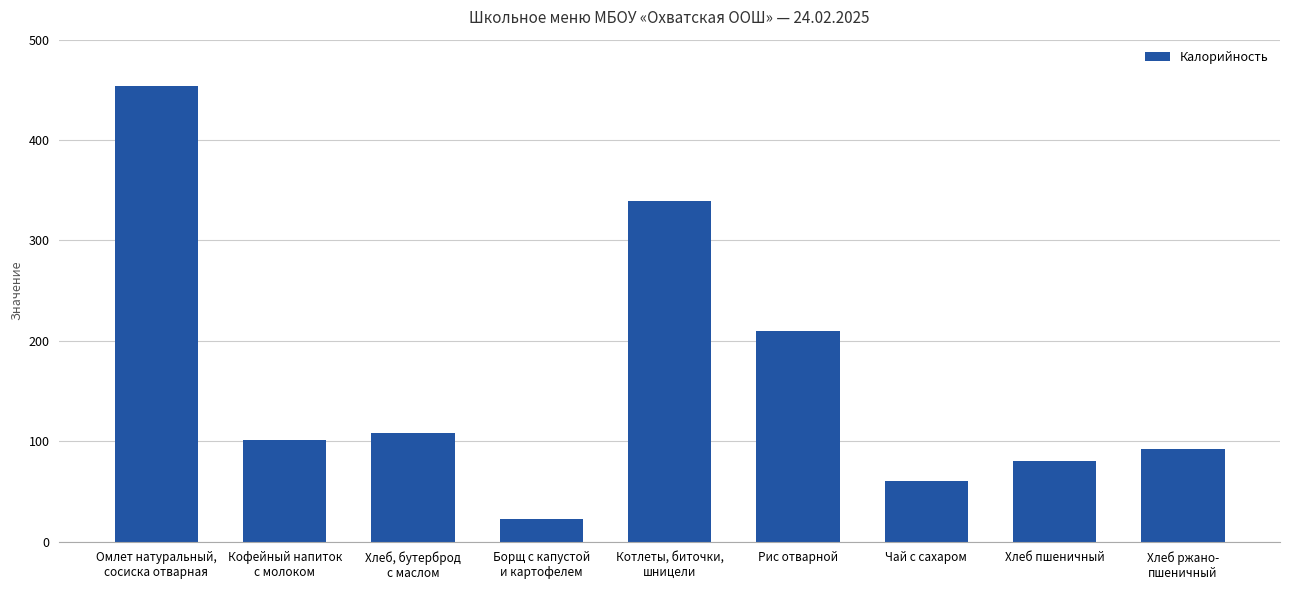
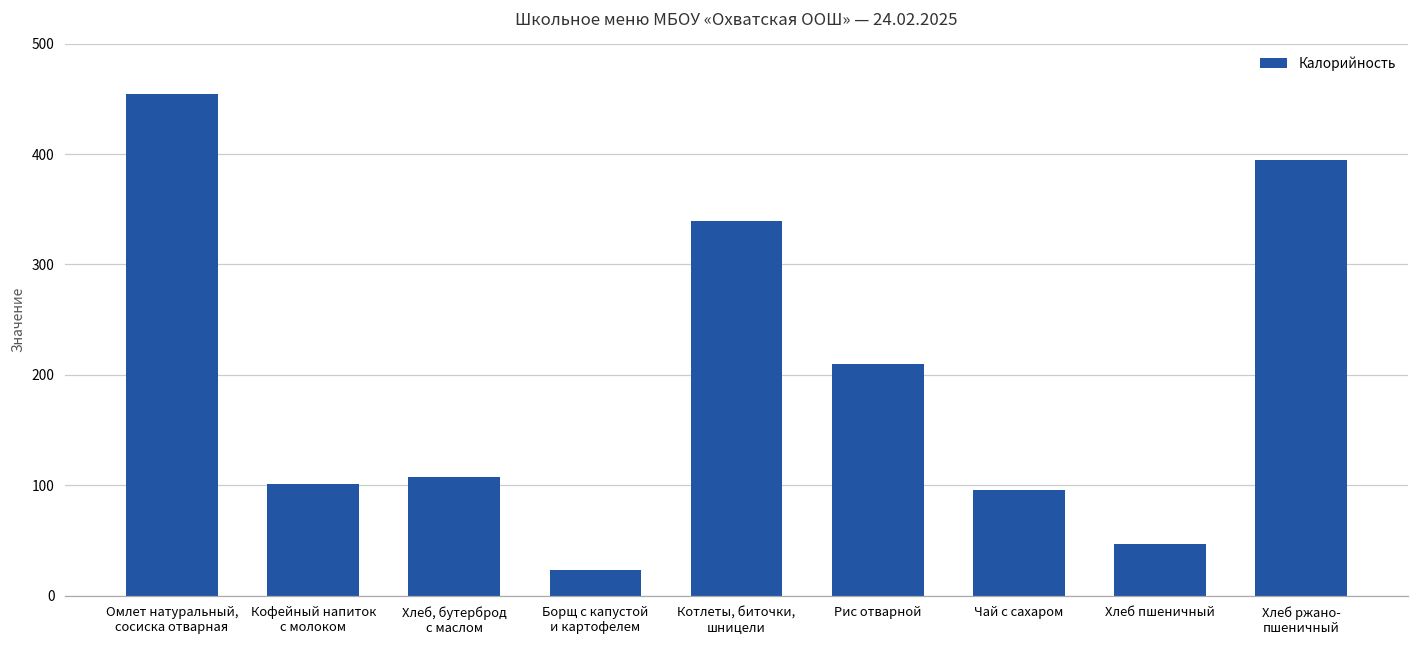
  {
    "Омлет натуральный, сосиска отварная": 454,
    "Кофейный напиток с молоком": 101,
    "Хлеб, бутерброд с маслом": 108,
    "Борщ с капустой и картофелем": 23,
    "Котлеты, биточки, шницели": 339,
    "Рис отварной": 210,
-   "Чай с сахаром": 60,
-   "Хлеб пшеничный": 80,
-   "Хлеб ржано- пшеничный": 92
+   "Чай с сахаром": 96,
+   "Хлеб пшеничный": 47,
+   "Хлеб ржано- пшеничный": 395
  }
